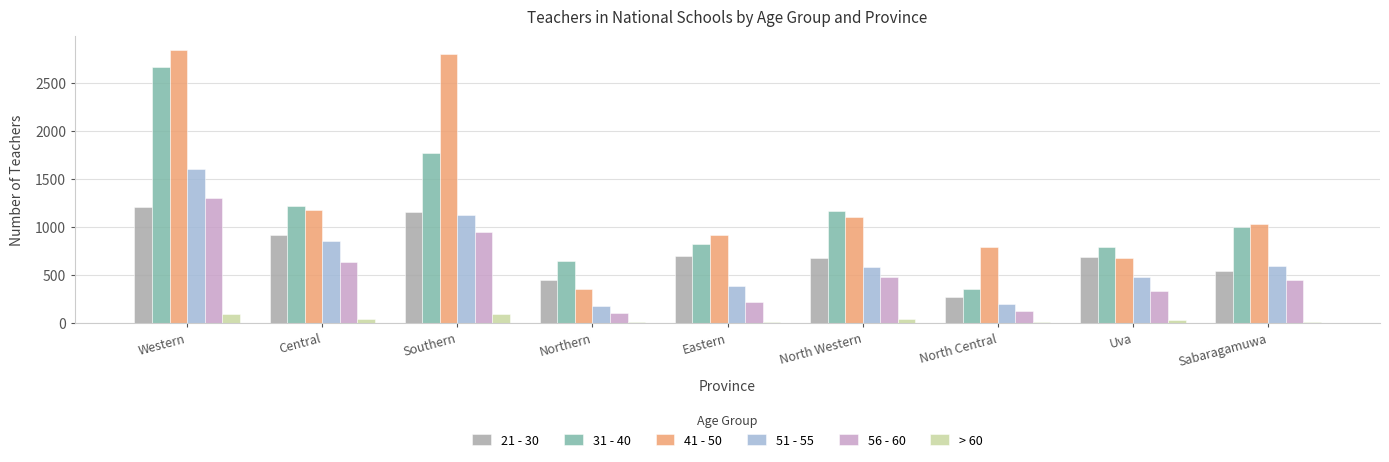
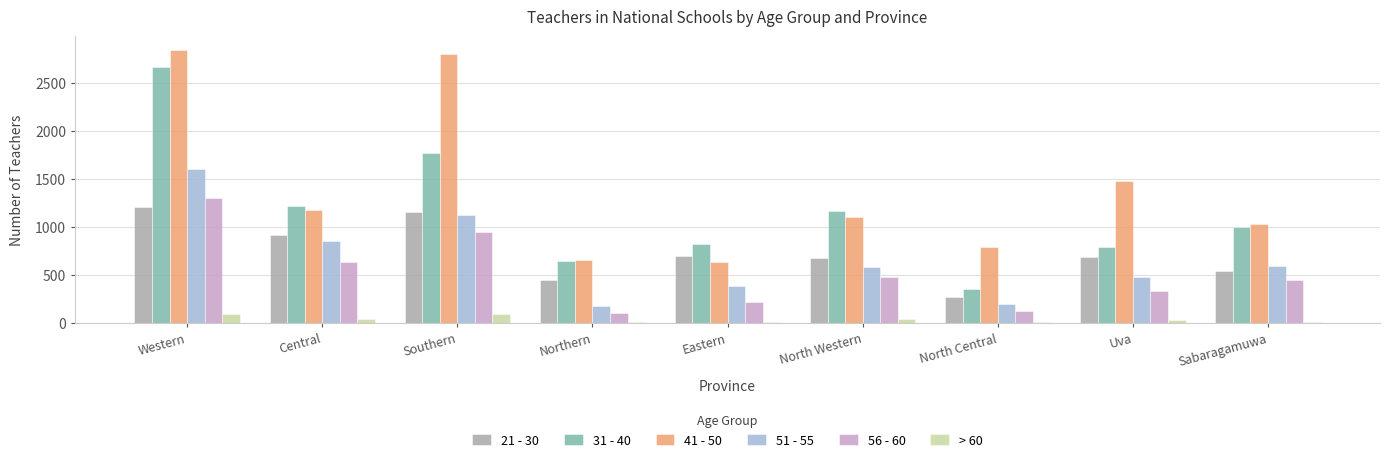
  {
    "41 - 50": {
      "Western": 2800,
      "Central": 1200,
      "Southern": 2800,
-     "Northern": 400,
-     "Eastern": 900,
+     "Northern": 700,
+     "Eastern": 600,
      "North Western": 1100,
      "North Central": 800,
-     "Uva": 700,
+     "Uva": 1500,
      "Sabaragamuwa": 1000
    }
  }
